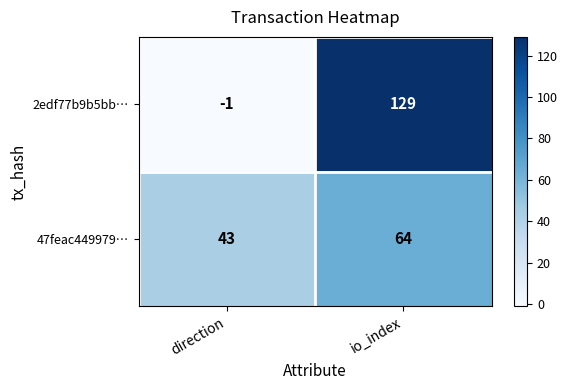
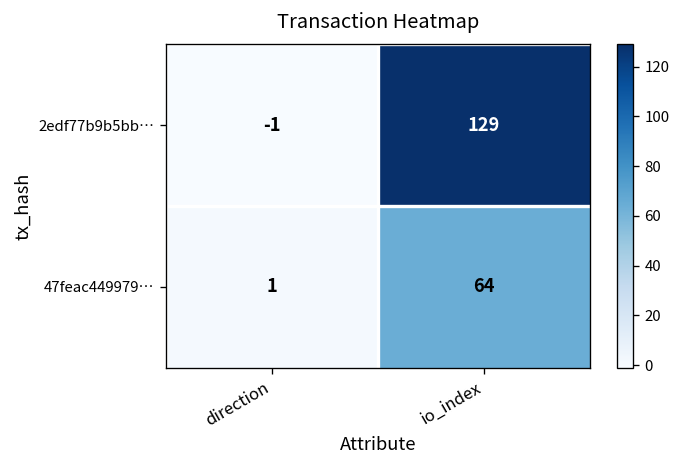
  {
    "2edf77b9b5bb…": {
      "direction": -1,
      "io_index": 129
    },
    "47feac449979…": {
-     "direction": 43,
+     "direction": 1,
      "io_index": 64
    }
  }
